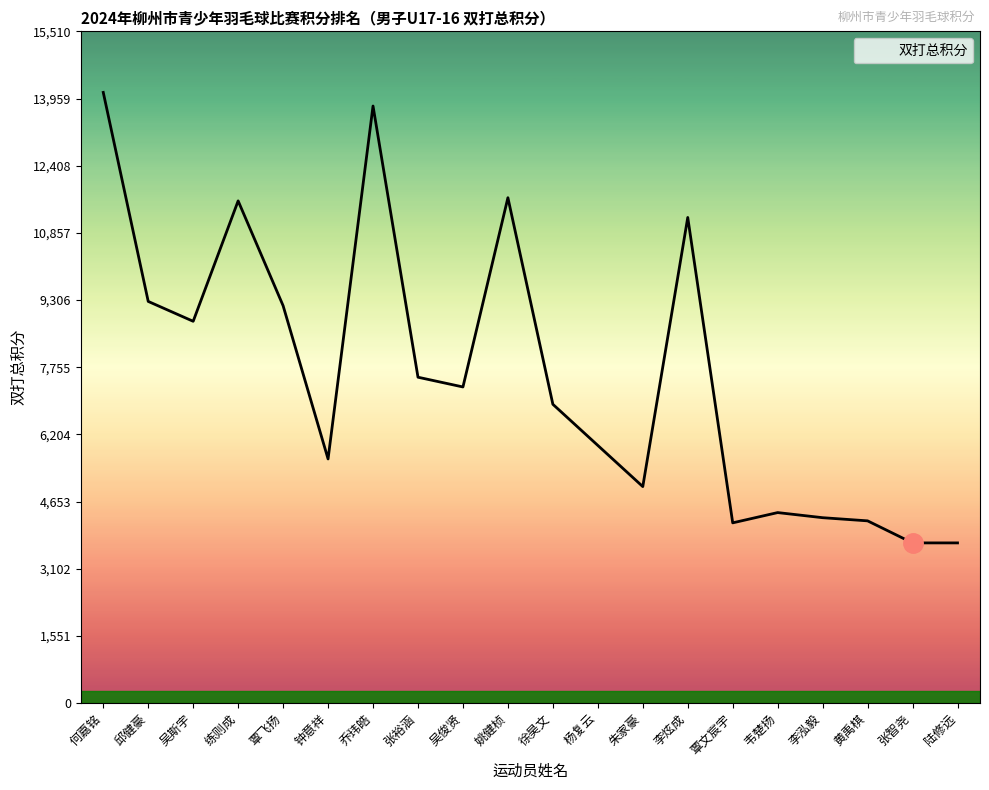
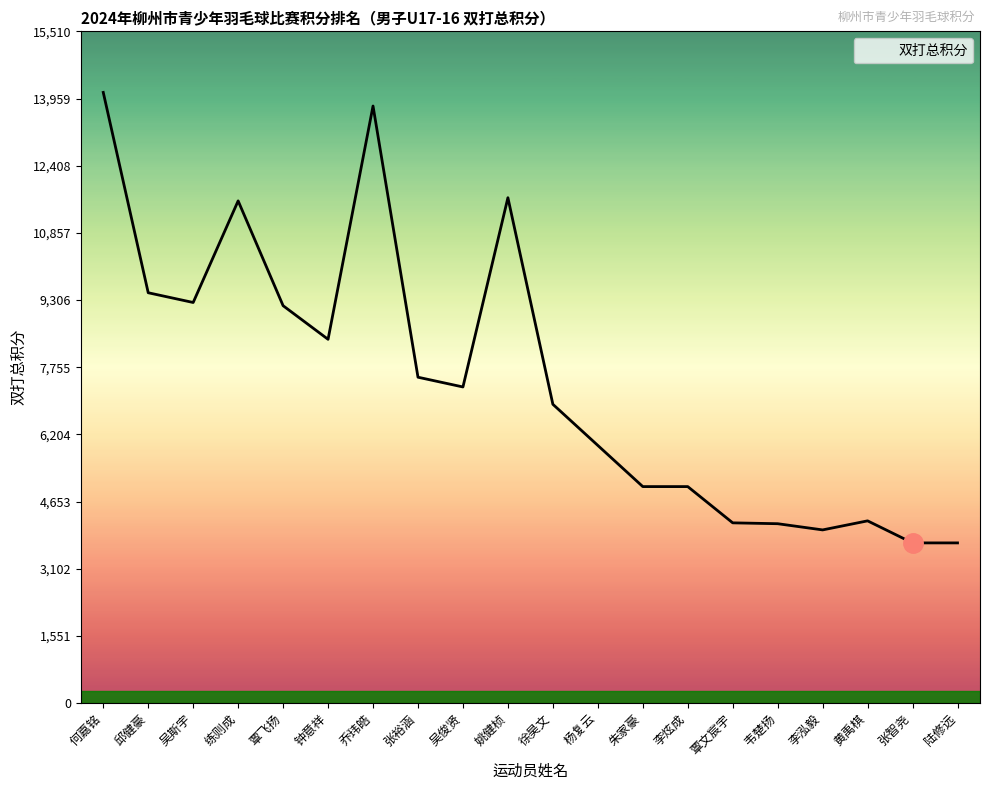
  {
    "双打总积分": {
      "何嘉铭": "14,100",
-     "邱健豪": "9,300",
-     "吴斯宇": "8,800",
+     "邱健豪": "9,500",
+     "吴斯宇": "9,300",
      "练则成": "11,600",
      "覃飞扬": "9,200",
-     "钟意祥": "5,600",
+     "钟意祥": "8,400",
      "乔玮皓": "13,800",
      "张裕涵": "7,500",
      "吴俊贤": "7,300",
      "姚健桢": "11,700",
      "徐昊文": "6,900",
      "杨复云": "6,000",
      "朱家豪": "5,000",
-     "李炫成": "11,200",
+     "李炫成": "5,000",
      "覃文宸宇": "4,200",
-     "韦楚扬": "4,400",
-     "李泓毅": "4,300",
+     "韦楚扬": "4,100",
+     "李泓毅": "4,000",
      "黄禹棋": "4,200",
      "陆修远": "3,700"
    }
  }
